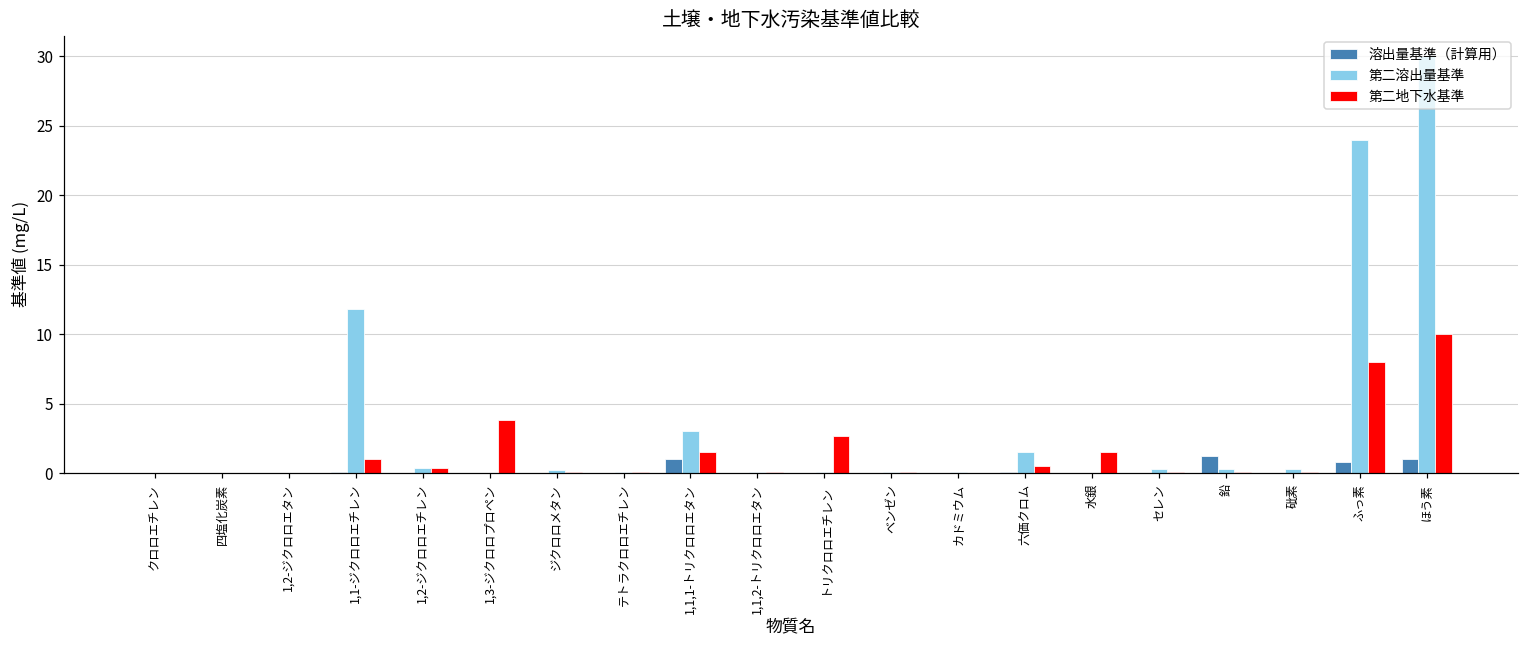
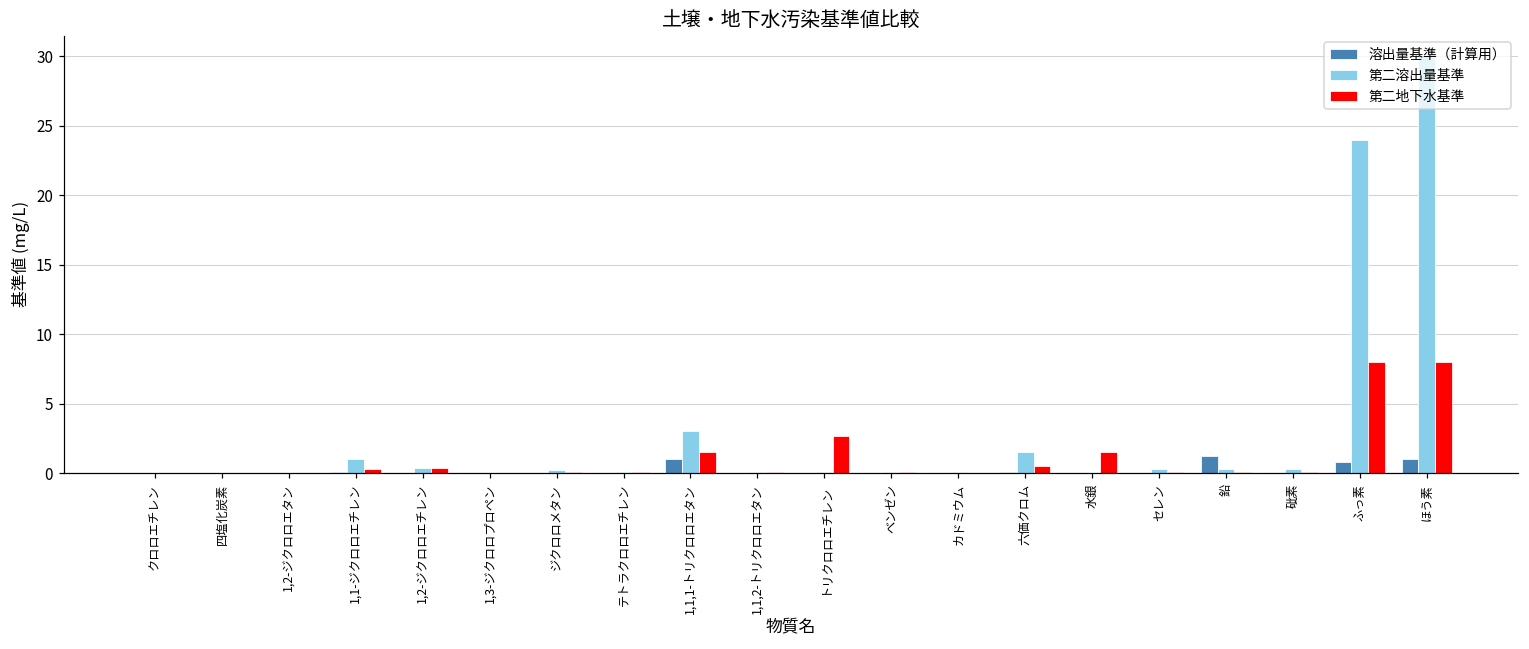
  {
    "溶出量基準（計算用）": {
      "1,1,1-トリクロロエタン": 1.0,
      "鉛": 1.2,
      "ふっ素": 0.8,
      "ほう素": 1.0
    },
    "第二溶出量基準": {
-     "1,1-ジクロロエチレン": 11.8,
+     "1,1-ジクロロエチレン": 1.0,
      "1,2-ジクロロエチレン": 0.4,
      "ジクロロメタン": 0.2,
      "1,1,1-トリクロロエタン": 3.0,
      "六価クロム": 1.5,
      "セレン": 0.3,
      "鉛": 0.3,
      "砒素": 0.3,
      "ふっ素": 24.0
    },
    "第二地下水基準": {
-     "1,1-ジクロロエチレン": 1.0,
+     "1,1-ジクロロエチレン": 0.3,
      "1,2-ジクロロエチレン": 0.4,
-     "1,3-ジクロロプロペン": 3.8,
+     "1,3-ジクロロプロペン": 0.0,
      "1,1,1-トリクロロエタン": 1.5,
      "トリクロロエチレン": 2.7,
      "六価クロム": 0.5,
      "水銀": 1.5,
      "ふっ素": 8.0,
-     "ほう素": 10
+     "ほう素": 8
    }
  }
